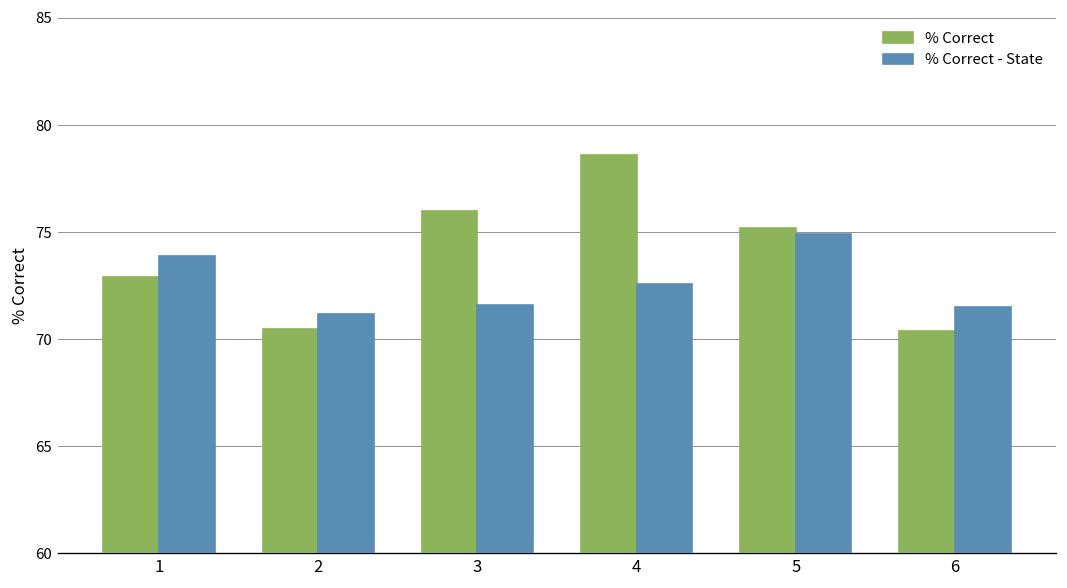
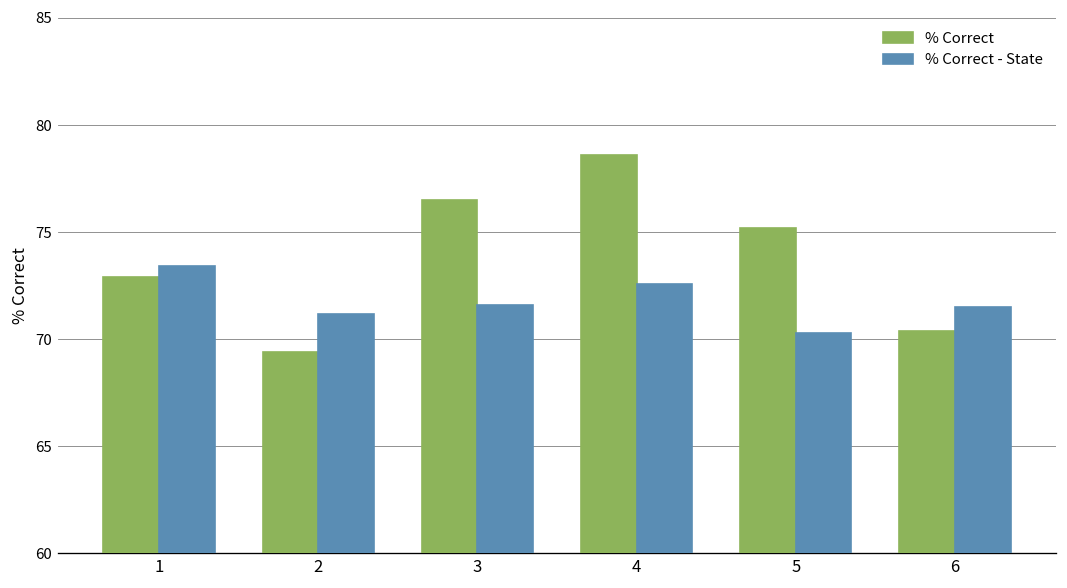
  {
    "% Correct": {
      "1": 72.9,
-     "2": 70.5,
-     "3": 76.0,
+     "2": 69.4,
+     "3": 76.5,
      "4": 78.6,
      "5": 75.2,
      "6": 70.4
    },
    "% Correct - State": {
-     "1": 73.9,
+     "1": 73.4,
      "2": 71.2,
      "3": 71.6,
      "4": 72.6,
-     "5": 74.9,
+     "5": 70.3,
      "6": 71.5
    }
  }
